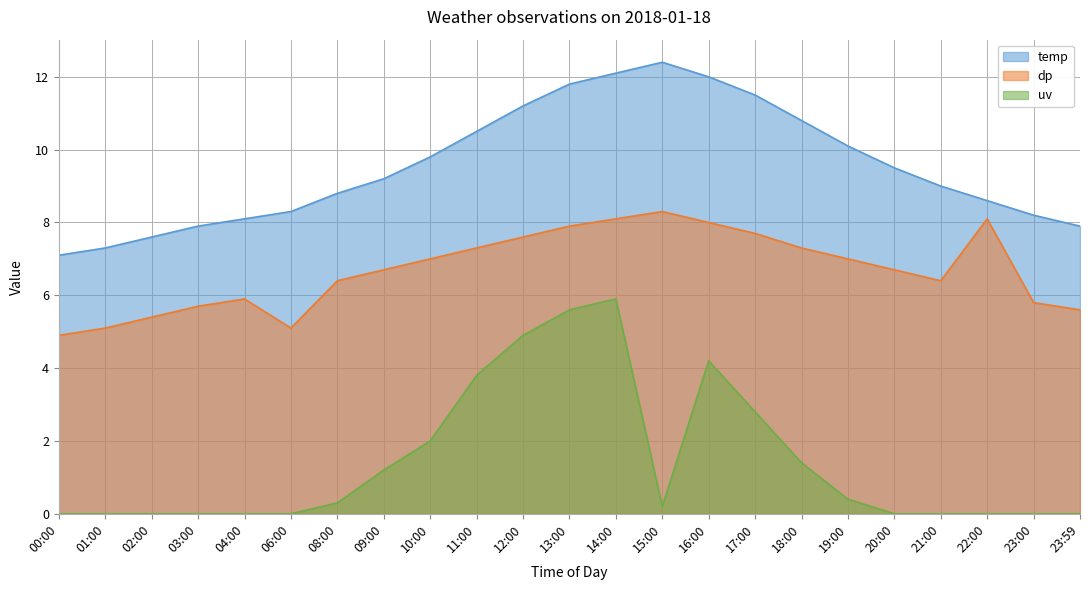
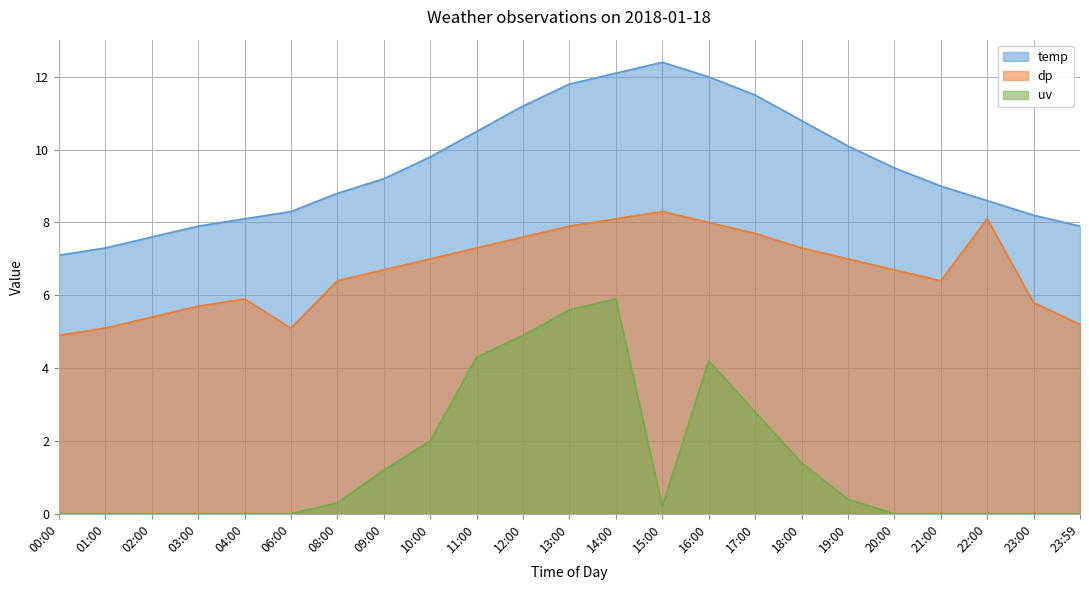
  {
    "temp": {
      "00:00": 7.1,
      "01:00": 7.3,
      "02:00": 7.6,
      "03:00": 7.9,
      "04:00": 8.1,
      "06:00": 8.3,
      "08:00": 8.8,
      "09:00": 9.2,
      "10:00": 9.8,
      "11:00": 10.5,
      "12:00": 11.2,
      "13:00": 11.8,
      "14:00": 12.1,
      "15:00": 12.4,
      "16:00": 12.0,
      "17:00": 11.5,
      "18:00": 10.8,
      "19:00": 10.1,
      "20:00": 9.5,
      "21:00": 9.0,
      "22:00": 8.6,
      "23:00": 8.2,
      "23:59": 7.9
    },
    "dp": {
      "00:00": 4.9,
      "01:00": 5.1,
      "02:00": 5.4,
      "03:00": 5.7,
      "04:00": 5.9,
      "06:00": 5.1,
      "08:00": 6.4,
      "09:00": 6.7,
      "10:00": 7.0,
      "11:00": 7.3,
      "12:00": 7.6,
      "13:00": 7.9,
      "14:00": 8.1,
      "15:00": 8.3,
      "16:00": 8.0,
      "17:00": 7.7,
      "18:00": 7.3,
      "19:00": 7.0,
      "20:00": 6.7,
      "21:00": 6.4,
      "22:00": 8.1,
      "23:00": 5.8,
-     "23:59": 5.6
+     "23:59": 5.2
    },
    "uv": {
      "00:00": 0.0,
      "01:00": 0.0,
      "02:00": 0.0,
      "03:00": 0.0,
      "04:00": 0.0,
      "06:00": 0.0,
      "08:00": 0.3,
      "09:00": 1.2,
      "10:00": 2.0,
-     "11:00": 3.8,
+     "11:00": 4.3,
      "12:00": 4.9,
      "13:00": 5.6,
      "14:00": 5.9,
      "15:00": 0.2,
      "16:00": 4.2,
      "17:00": 2.8,
      "18:00": 1.4,
      "19:00": 0.4,
      "20:00": 0.0,
      "21:00": 0.0,
      "22:00": 0.0,
      "23:00": 0.0,
      "23:59": 0.0
    }
  }
